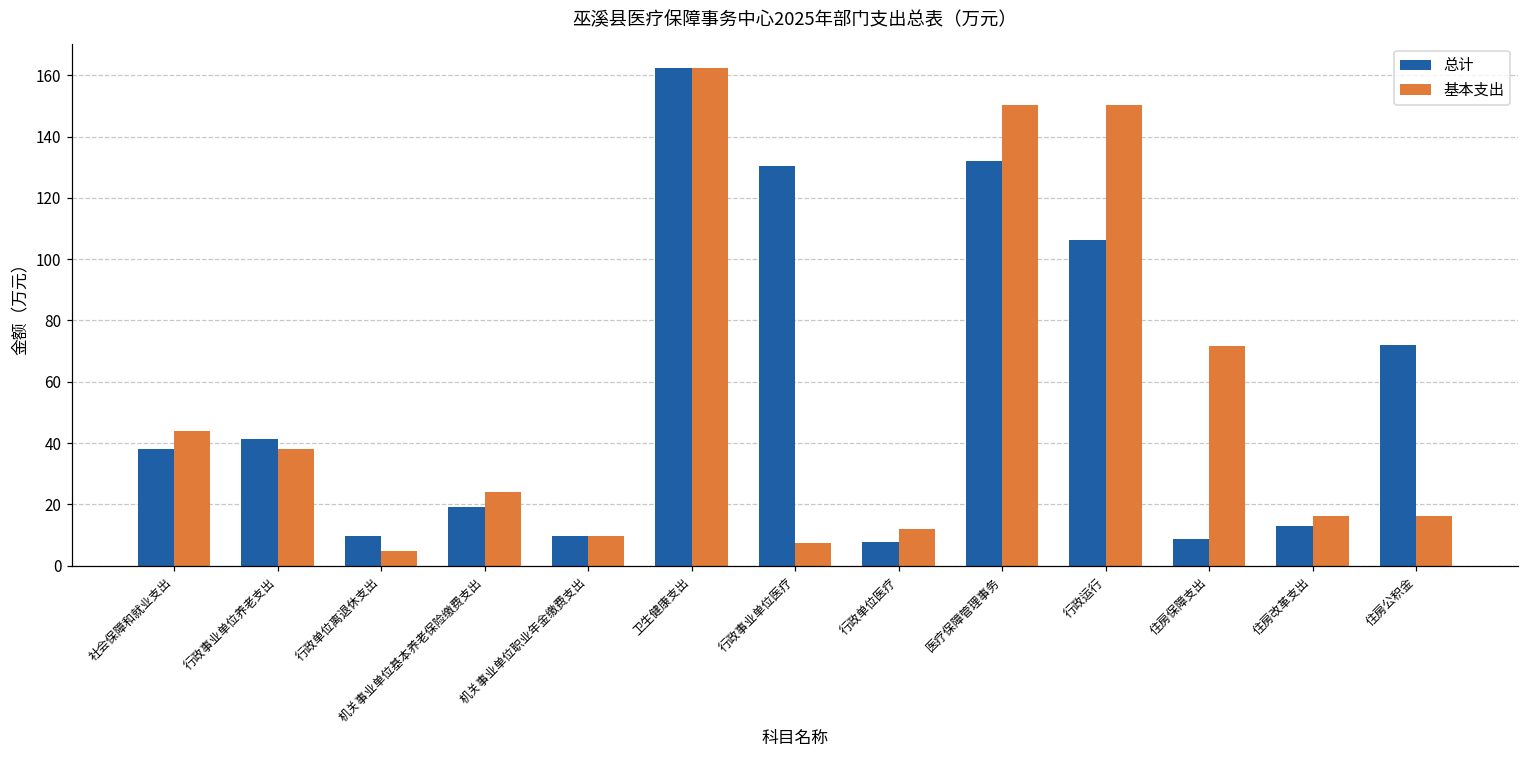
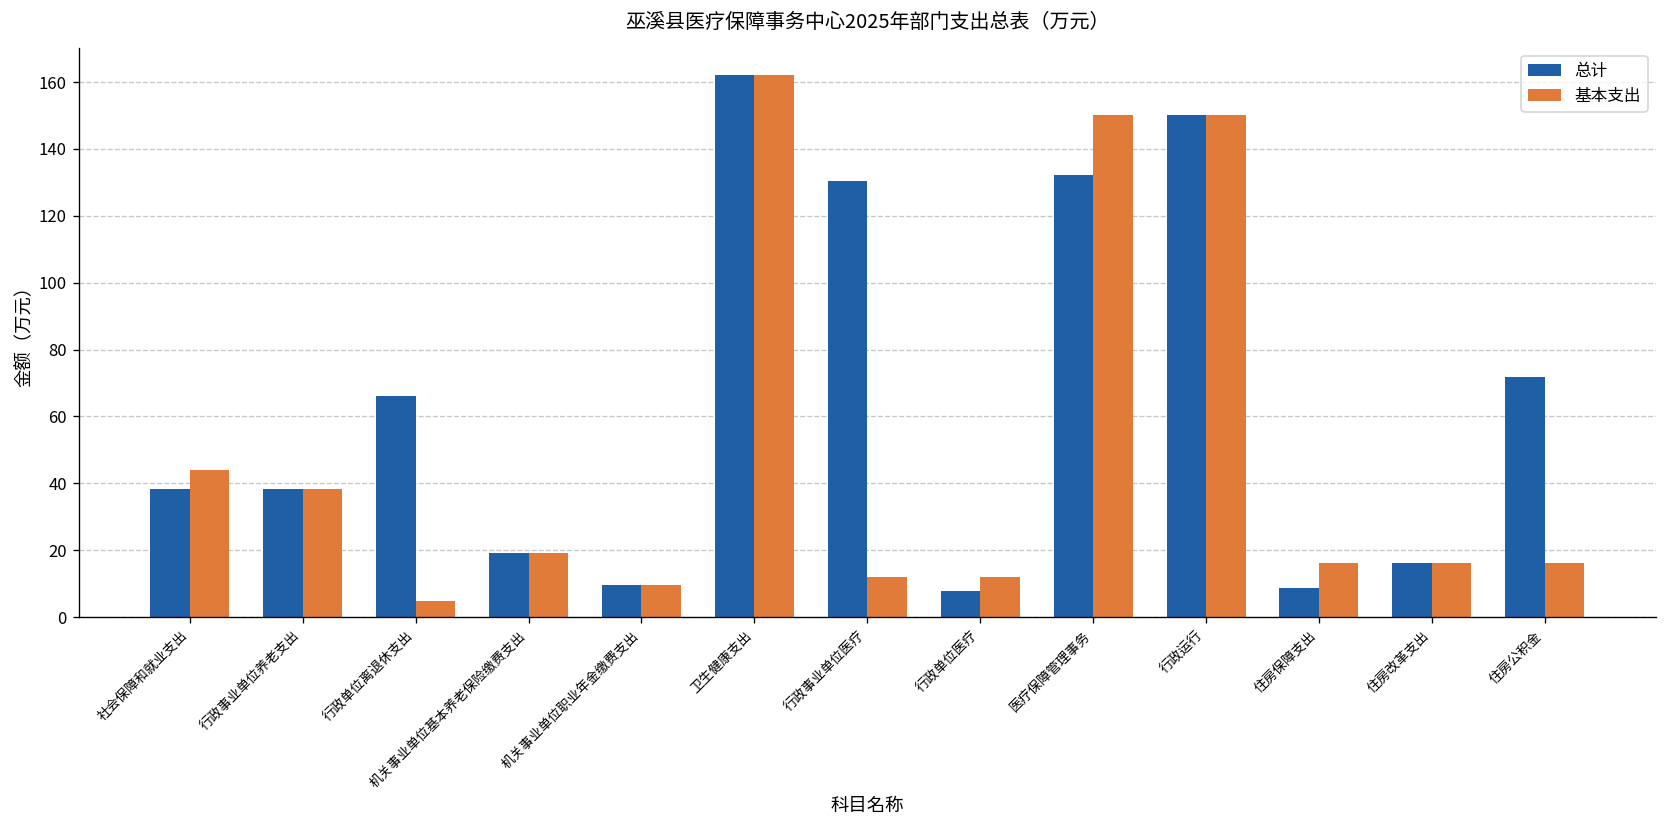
  {
    "总计": {
      "社会保障和就业支出": 38,
-     "行政事业单位养老支出": 41,
-     "行政单位离退休支出": 10,
+     "行政事业单位养老支出": 38,
+     "行政单位离退休支出": 66,
      "机关事业单位基本养老保险缴费支出": 19,
      "机关事业单位职业年金缴费支出": 10,
      "卫生健康支出": 162,
      "行政事业单位医疗": 130,
      "行政单位医疗": 8,
      "医疗保障管理事务": 132,
-     "行政运行": 106,
+     "行政运行": 150,
      "住房保障支出": 9,
-     "住房改革支出": 13,
+     "住房改革支出": 16,
      "住房公积金": 72
    },
    "基本支出": {
      "社会保障和就业支出": 44,
      "行政事业单位养老支出": 38,
      "行政单位离退休支出": 5,
-     "机关事业单位基本养老保险缴费支出": 24,
+     "机关事业单位基本养老保险缴费支出": 19,
      "机关事业单位职业年金缴费支出": 10,
      "卫生健康支出": 162,
-     "行政事业单位医疗": 8,
+     "行政事业单位医疗": 12,
      "行政单位医疗": 12,
      "医疗保障管理事务": 150,
      "行政运行": 150,
-     "住房保障支出": 72,
+     "住房保障支出": 16,
      "住房改革支出": 16,
      "住房公积金": 16
    }
  }
